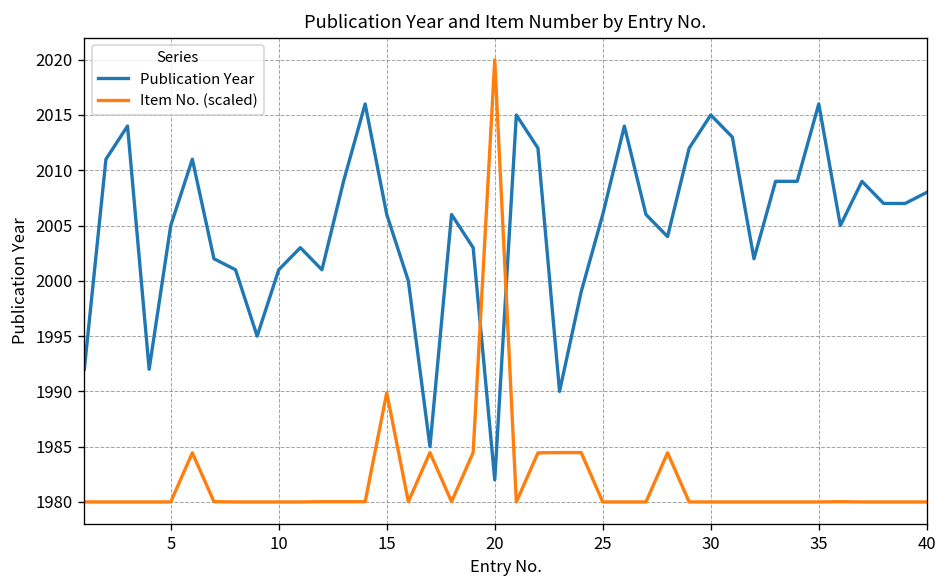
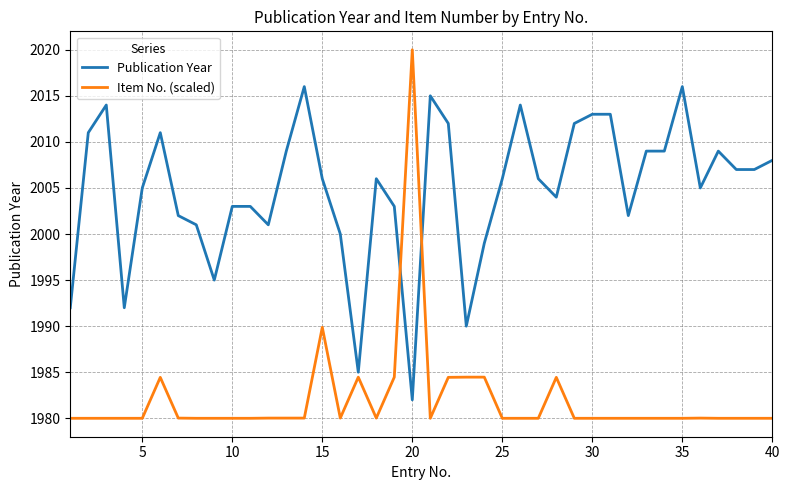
  {
    "Publication Year": {
      "5": 2005,
-     "10": 2001,
+     "10": 2003,
      "15": 2006,
      "20": 1982,
      "25": 2006,
-     "30": 2015,
+     "30": 2013,
      "35": 2016,
      "40": 2008
    },
    "Item No. (scaled)": {
      "5": 1980,
      "10": 1980,
      "15": 1990,
      "20": 2020,
      "25": 1980,
      "30": 1980,
      "35": 1980,
      "40": 1980
    }
  }
